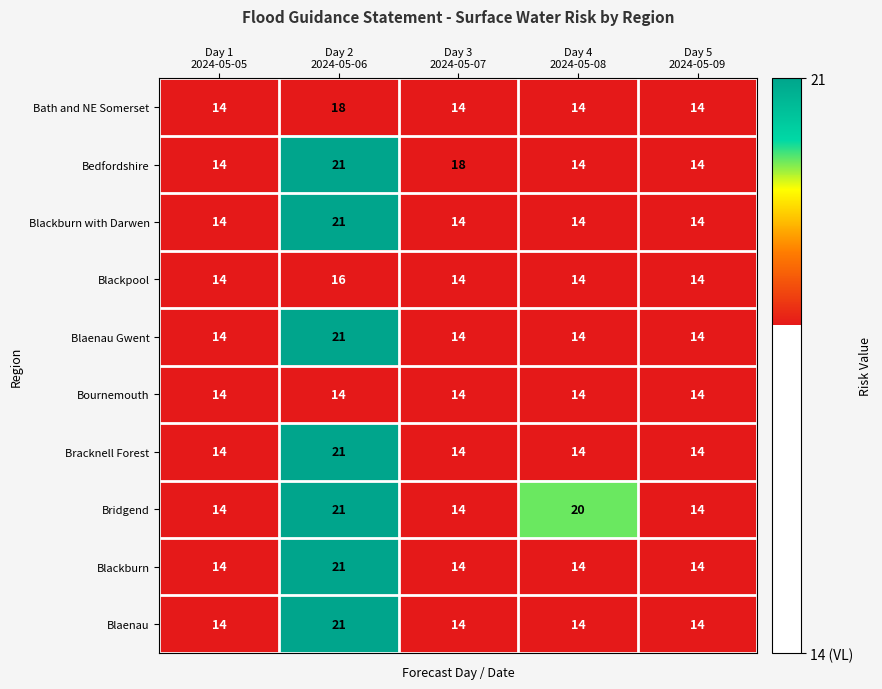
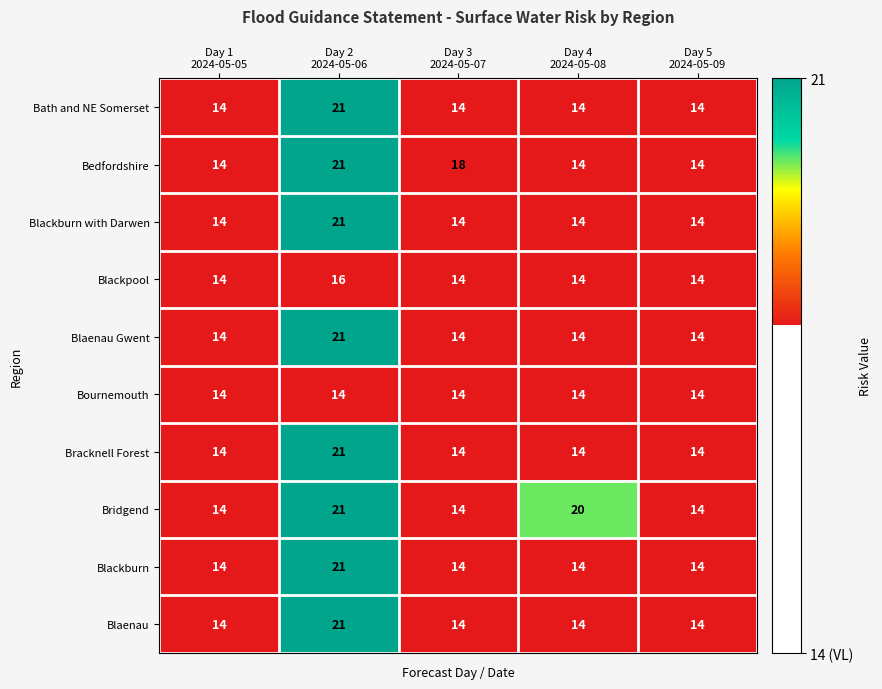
  {
    "Bath and NE Somerset": {
      "Day 1 2024-05-05": 14,
-     "Day 2 2024-05-06": 18,
+     "Day 2 2024-05-06": 21,
      "Day 3 2024-05-07": 14,
      "Day 4 2024-05-08": 14,
      "Day 5 2024-05-09": 14
    },
    "Bedfordshire": {
      "Day 1 2024-05-05": 14,
      "Day 2 2024-05-06": 21,
      "Day 3 2024-05-07": 18,
      "Day 4 2024-05-08": 14,
      "Day 5 2024-05-09": 14
    },
    "Blackburn with Darwen": {
      "Day 1 2024-05-05": 14,
      "Day 2 2024-05-06": 21,
      "Day 3 2024-05-07": 14,
      "Day 4 2024-05-08": 14,
      "Day 5 2024-05-09": 14
    },
    "Blackpool": {
      "Day 1 2024-05-05": 14,
      "Day 2 2024-05-06": 16,
      "Day 3 2024-05-07": 14,
      "Day 4 2024-05-08": 14,
      "Day 5 2024-05-09": 14
    },
    "Blaenau Gwent": {
      "Day 1 2024-05-05": 14,
      "Day 2 2024-05-06": 21,
      "Day 3 2024-05-07": 14,
      "Day 4 2024-05-08": 14,
      "Day 5 2024-05-09": 14
    },
    "Bournemouth": {
      "Day 1 2024-05-05": 14,
      "Day 2 2024-05-06": 14,
      "Day 3 2024-05-07": 14,
      "Day 4 2024-05-08": 14,
      "Day 5 2024-05-09": 14
    },
    "Bracknell Forest": {
      "Day 1 2024-05-05": 14,
      "Day 2 2024-05-06": 21,
      "Day 3 2024-05-07": 14,
      "Day 4 2024-05-08": 14,
      "Day 5 2024-05-09": 14
    },
    "Bridgend": {
      "Day 1 2024-05-05": 14,
      "Day 2 2024-05-06": 21,
      "Day 3 2024-05-07": 14,
      "Day 4 2024-05-08": 20,
      "Day 5 2024-05-09": 14
    },
    "Blackburn": {
      "Day 1 2024-05-05": 14,
      "Day 2 2024-05-06": 21,
      "Day 3 2024-05-07": 14,
      "Day 4 2024-05-08": 14,
      "Day 5 2024-05-09": 14
    },
    "Blaenau": {
      "Day 1 2024-05-05": 14,
      "Day 2 2024-05-06": 21,
      "Day 3 2024-05-07": 14,
      "Day 4 2024-05-08": 14,
      "Day 5 2024-05-09": 14
    }
  }
